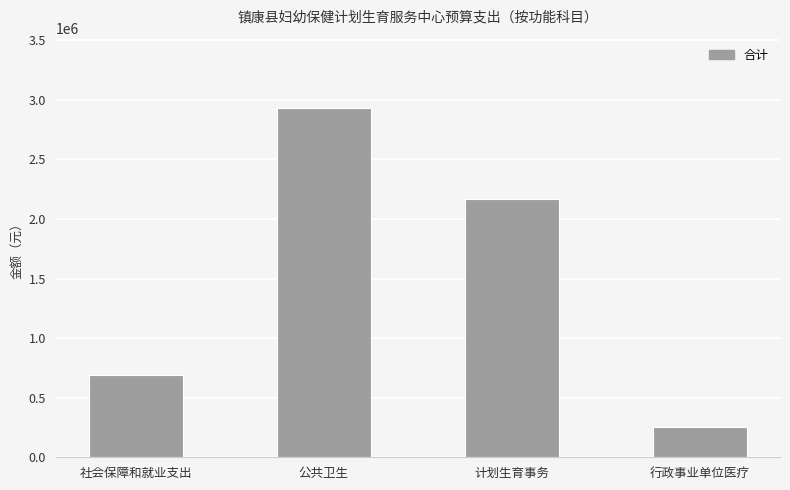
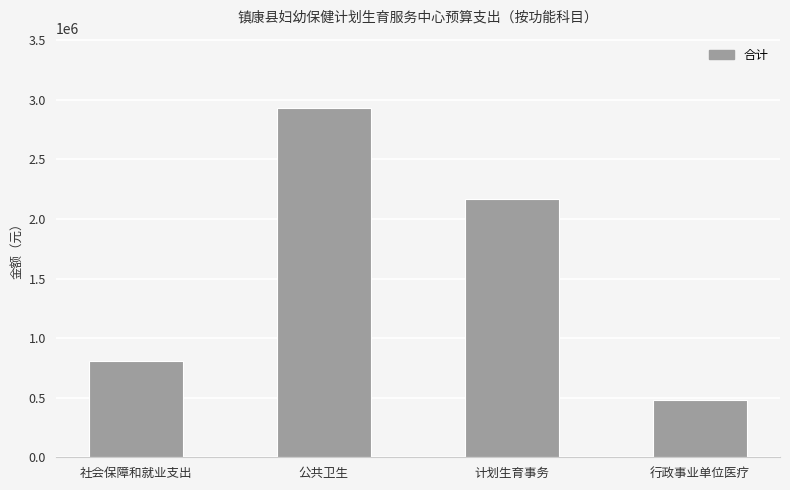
  {
-   "社会保障和就业支出": 690000,
+   "社会保障和就业支出": 810000,
    "公共卫生": 2930000,
    "计划生育事务": 2170000,
-   "行政事业单位医疗": 250000
+   "行政事业单位医疗": 480000
  }
